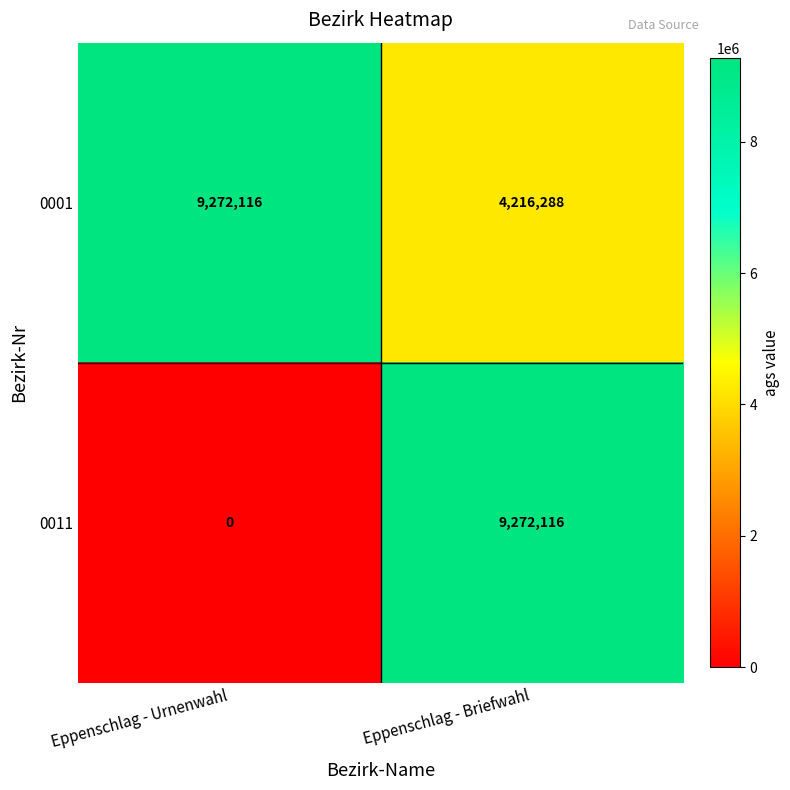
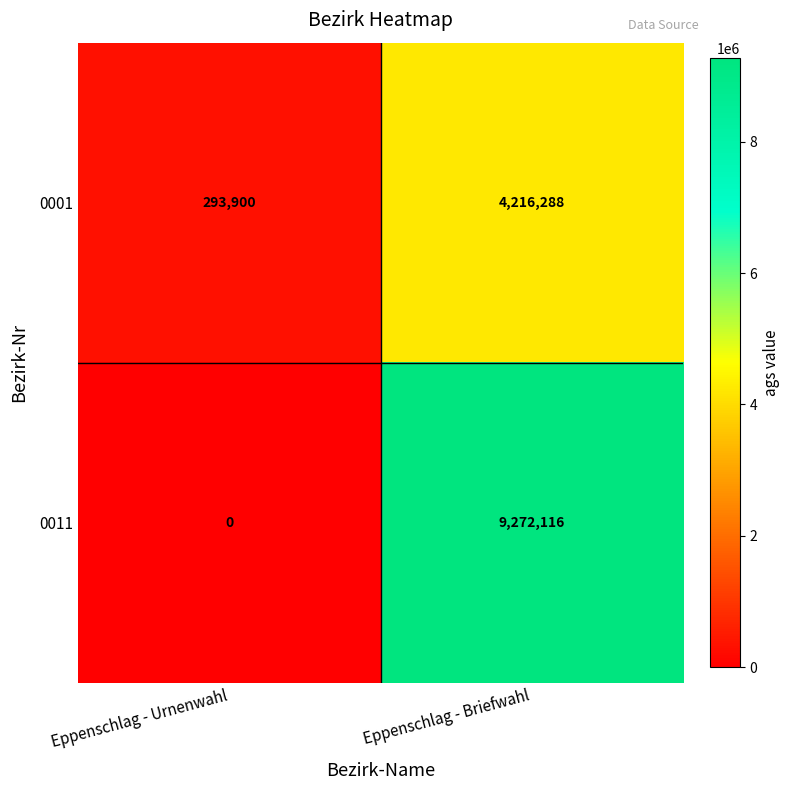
  {
    "0001": {
-     "Eppenschlag - Urnenwahl": "9,272,116",
+     "Eppenschlag - Urnenwahl": "293,900",
      "Eppenschlag - Briefwahl": "4,216,288"
    },
    "0011": {
      "Eppenschlag - Urnenwahl": "0",
      "Eppenschlag - Briefwahl": "9,272,116"
    }
  }
